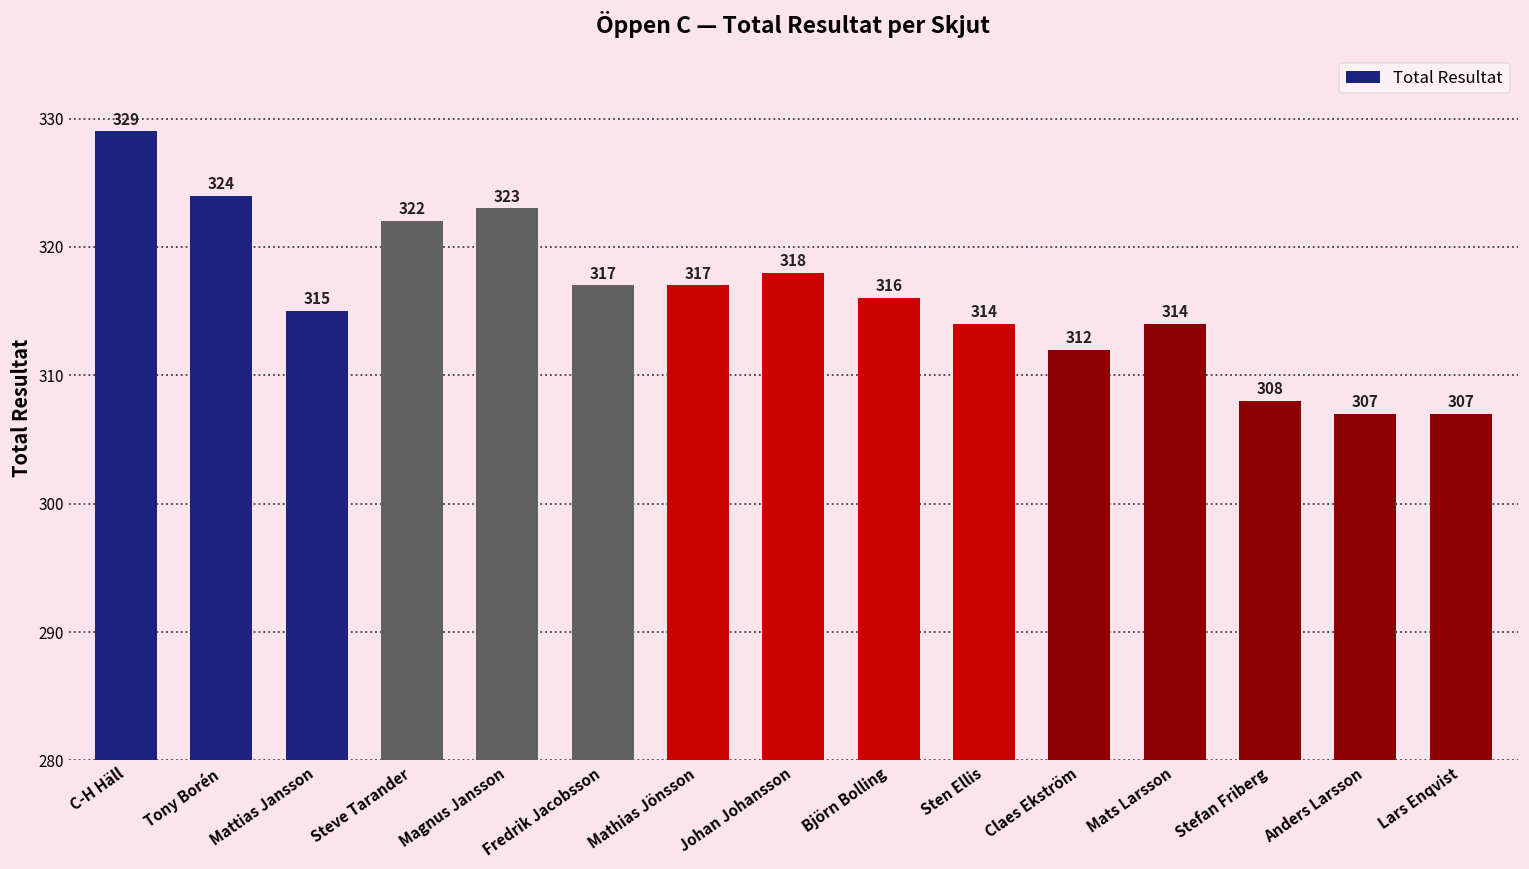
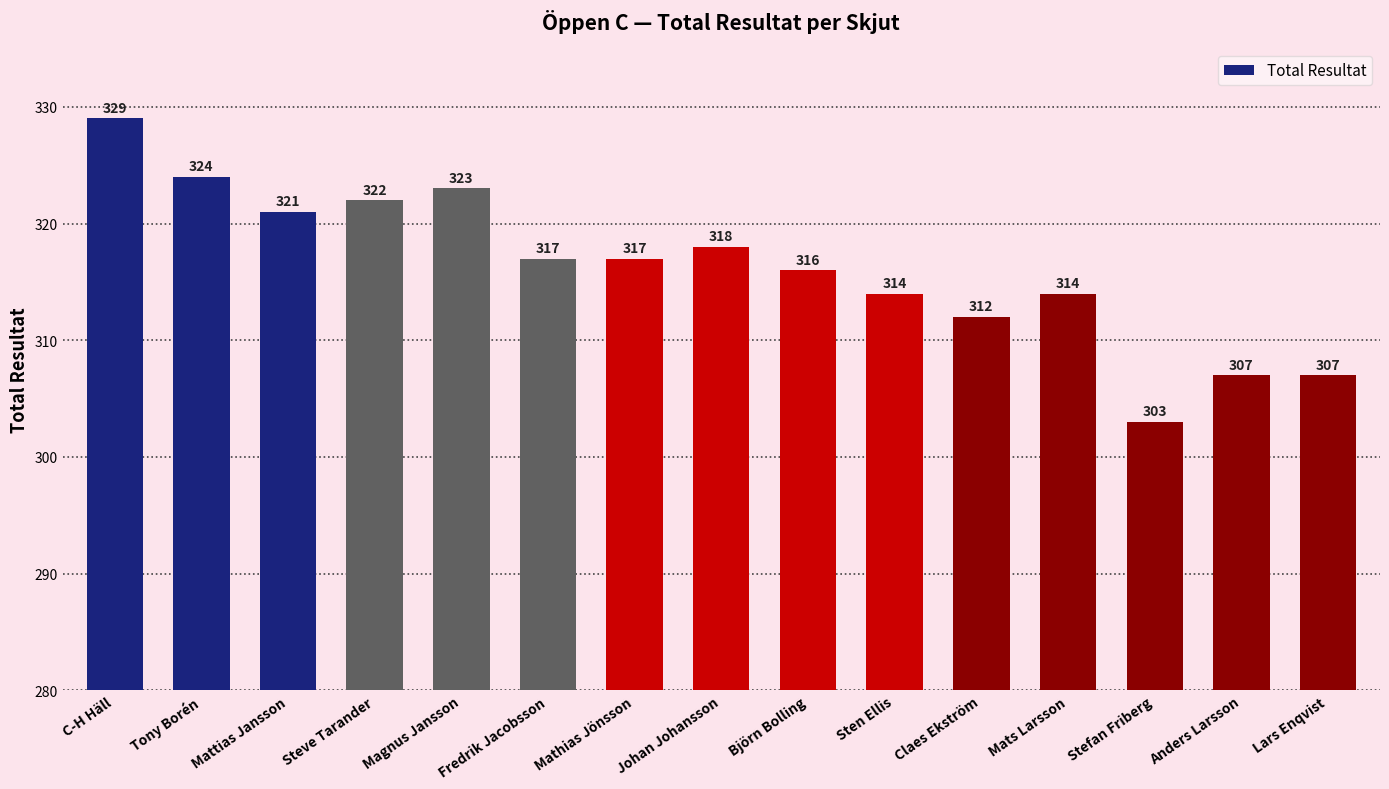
  {
    "C-H Häll": 329,
    "Tony Borén": 324,
-   "Mattias Jansson": 315,
+   "Mattias Jansson": 321,
    "Steve Tarander": 322,
    "Magnus Jansson": 323,
    "Fredrik Jacobsson": 317,
    "Mathias Jönsson": 317,
    "Johan Johansson": 318,
    "Björn Bolling": 316,
    "Sten Ellis": 314,
    "Claes Ekström": 312,
    "Mats Larsson": 314,
-   "Stefan Friberg": 308,
+   "Stefan Friberg": 303,
    "Anders Larsson": 307,
    "Lars Enqvist": 307
  }
